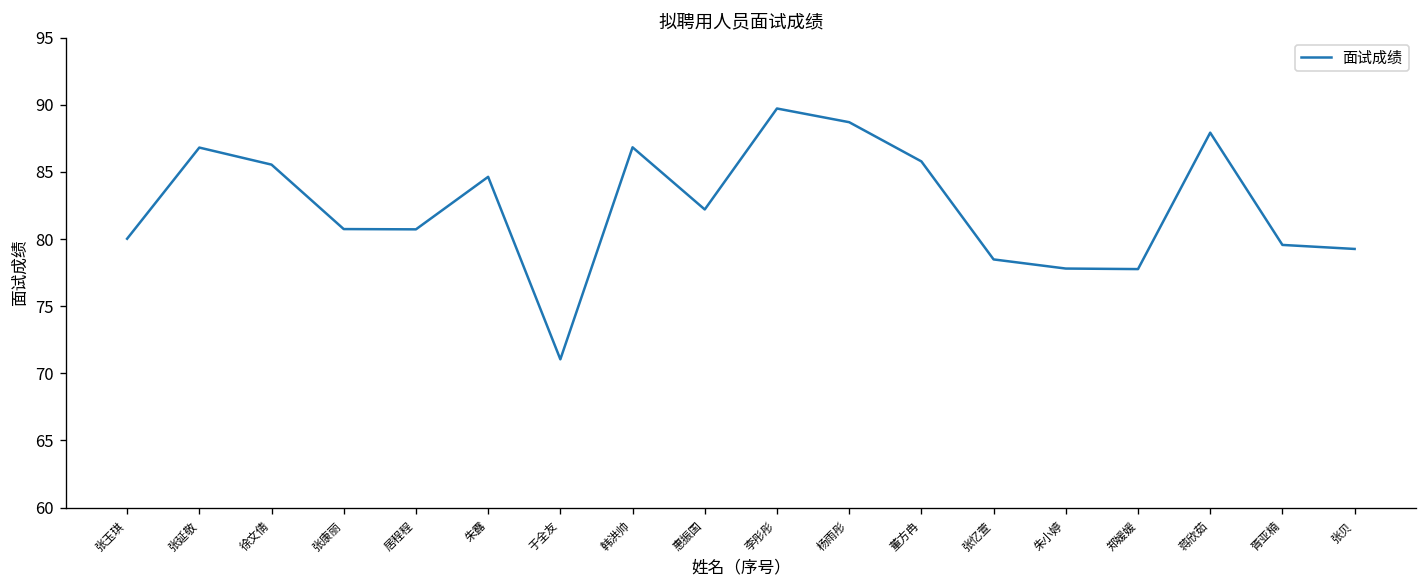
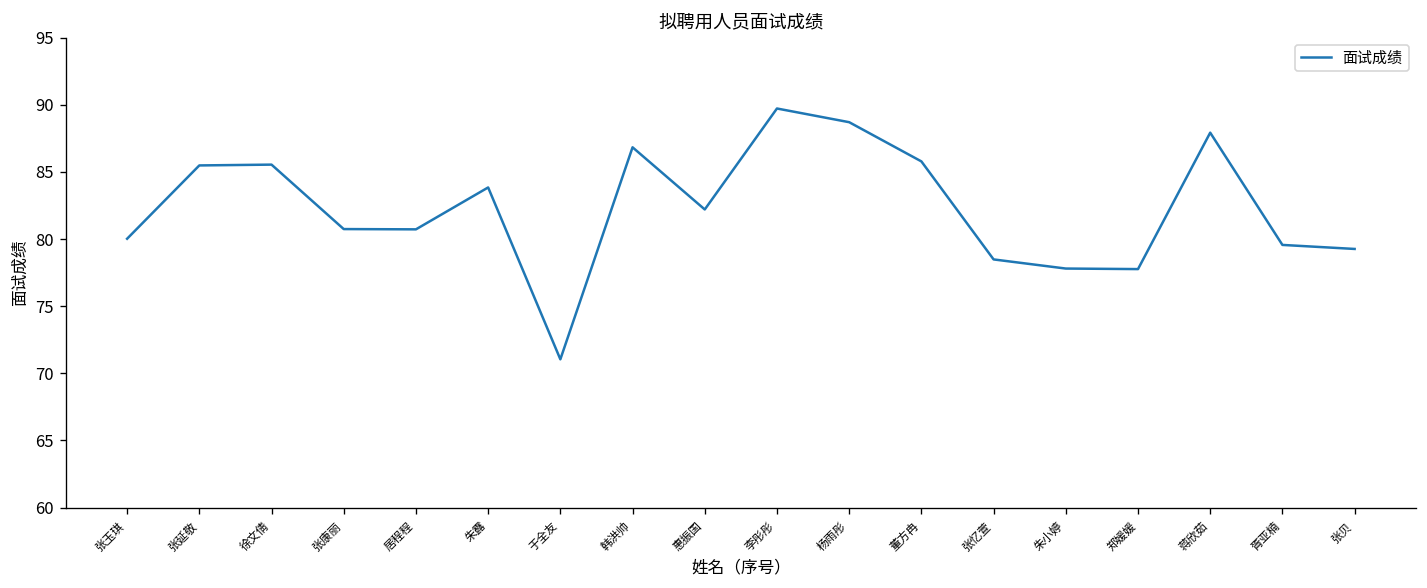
  {
    "张玉琪": 80.0,
-   "张延敬": 86.8,
+   "张延敬": 85.5,
    "徐文倩": 85.5,
    "张康丽": 80.7,
    "居程程": 80.7,
-   "朱露": 84.6,
+   "朱露": 83.8,
    "于全友": 71.0,
    "韩洪帅": 86.8,
    "惠振国": 82.2,
    "李彤彤": 89.7,
    "杨雨彤": 88.7,
    "董方冉": 85.8,
    "张忆萱": 78.5,
    "朱小婷": 77.8,
    "郑媛媛": 77.8,
    "蒋欣茹": 87.9,
    "胥亚楠": 79.6,
    "张贝": 79.3
  }
